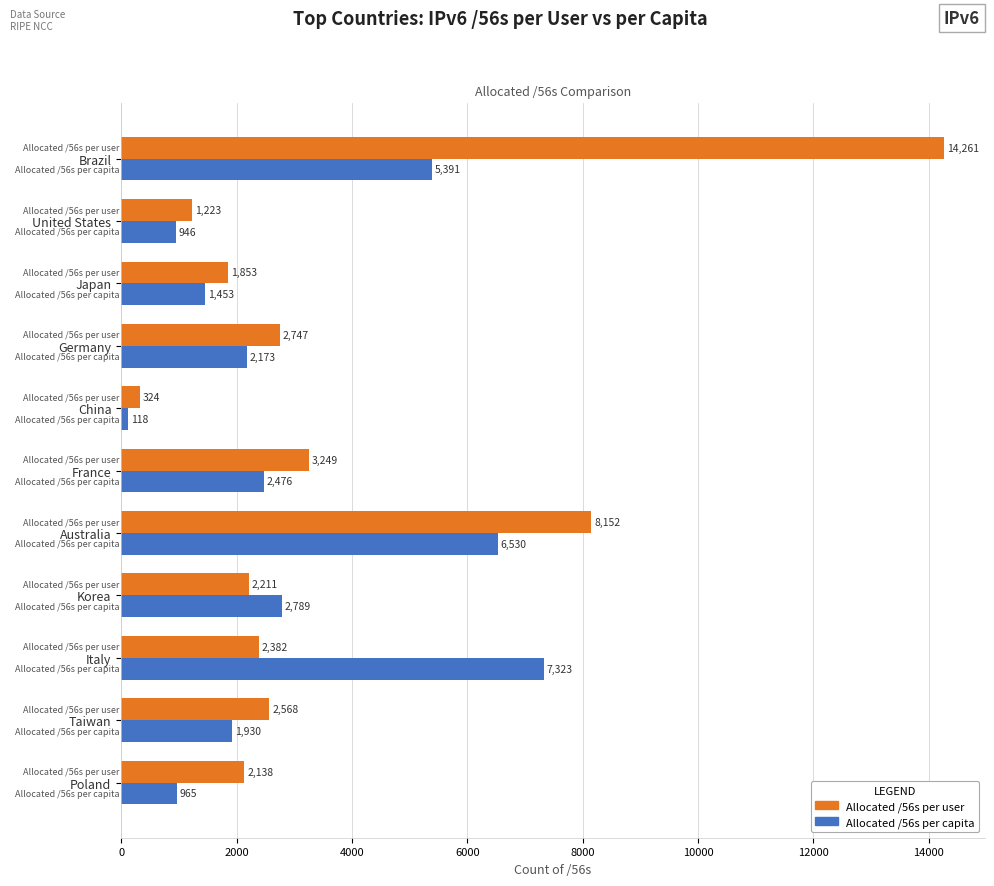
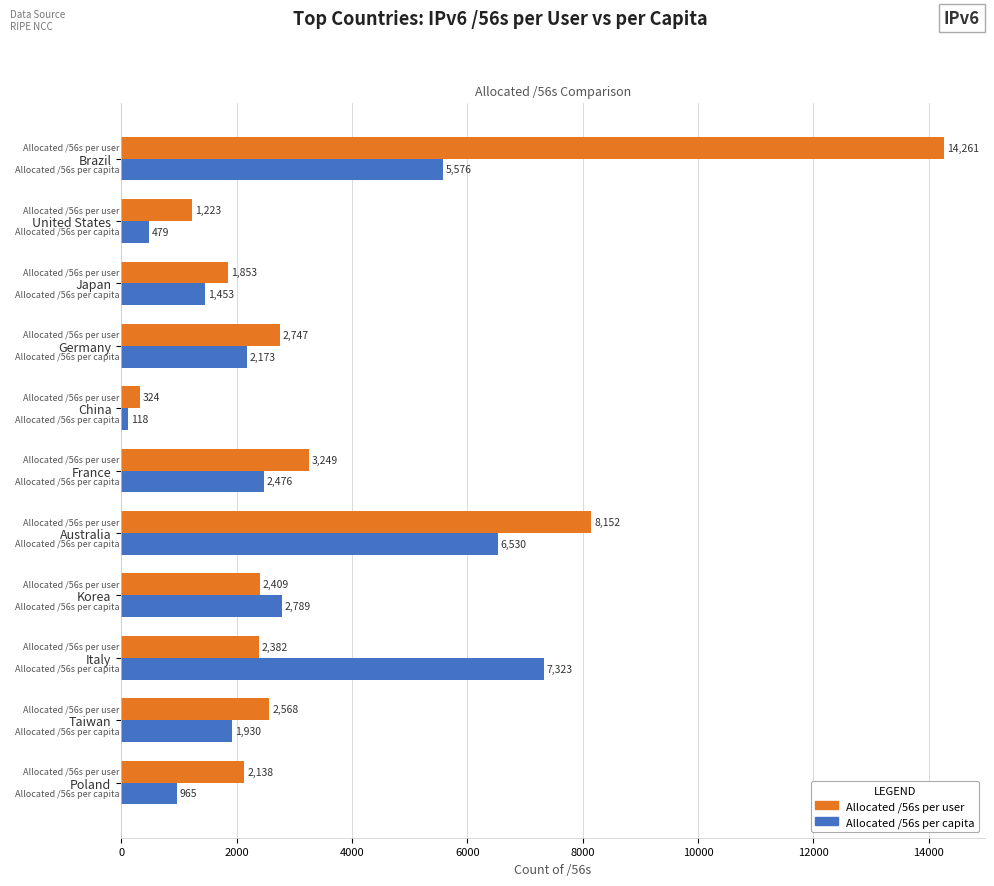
  {
    "Allocated /56s per user": {
      "Brazil": "14,261",
      "United States": "1,223",
      "Japan": "1,853",
      "Germany": "2,747",
      "China": "324",
      "France": "3,249",
      "Australia": "8,152",
-     "Korea": "2,211",
+     "Korea": "2,409",
      "Italy": "2,382",
      "Taiwan": "2,568",
      "Poland": "2,138"
    },
    "Allocated /56s per capita": {
-     "Brazil": "5,391",
-     "United States": "946",
+     "Brazil": "5,576",
+     "United States": "479",
      "Japan": "1,453",
      "Germany": "2,173",
      "China": "118",
      "France": "2,476",
      "Australia": "6,530",
      "Korea": "2,789",
      "Italy": "7,323",
      "Taiwan": "1,930",
      "Poland": "965"
    }
  }
